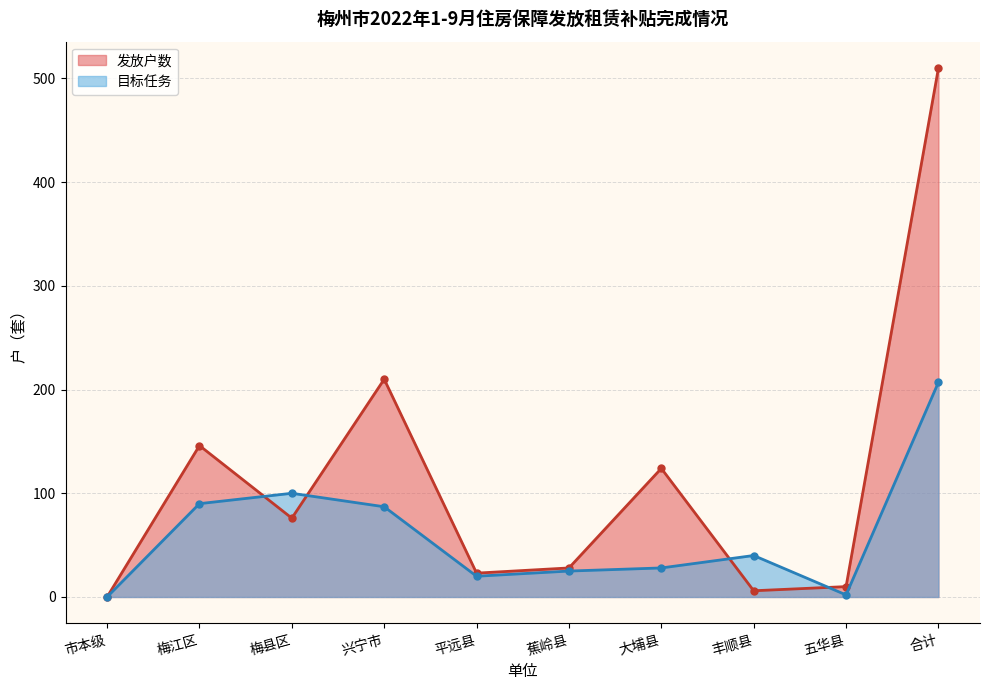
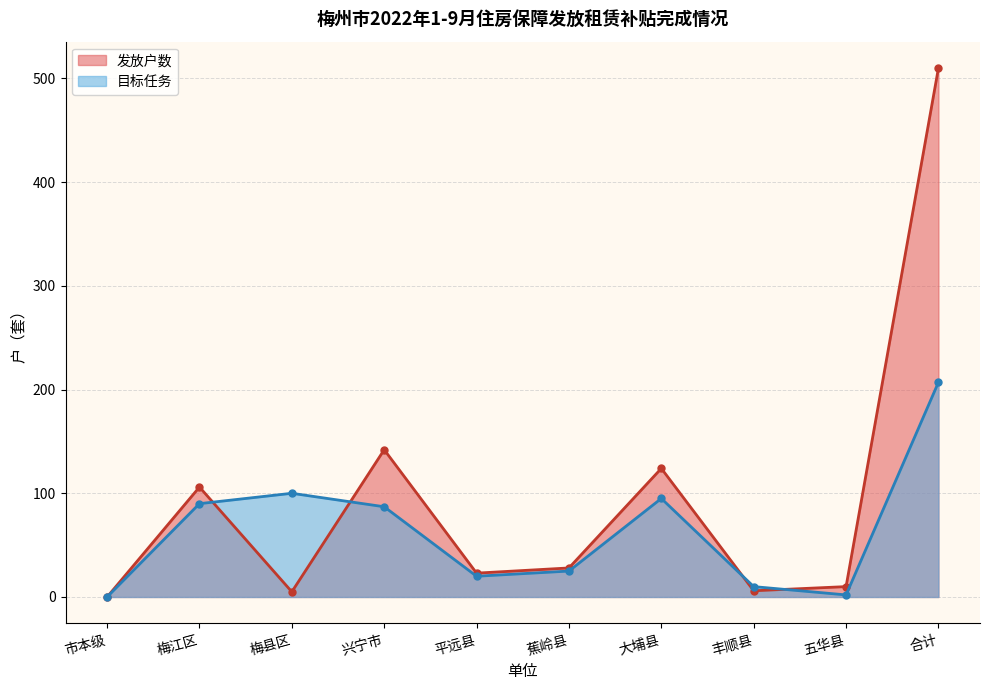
  {
    "发放户数": {
-     "梅江区": 146,
-     "梅县区": 76,
-     "兴宁市": 210,
+     "梅江区": 106,
+     "梅县区": 5,
+     "兴宁市": 142,
      "平远县": 23,
      "蕉岭县": 28,
      "大埔县": 124,
      "丰顺县": 6,
      "五华县": 10,
      "合计": 510
    },
    "目标任务": {
      "梅江区": 90,
      "梅县区": 100,
      "兴宁市": 87,
      "平远县": 20,
      "蕉岭县": 25,
-     "大埔县": 28,
-     "丰顺县": 40,
+     "大埔县": 95,
+     "丰顺县": 10,
      "五华县": 2,
      "合计": 207
    }
  }
